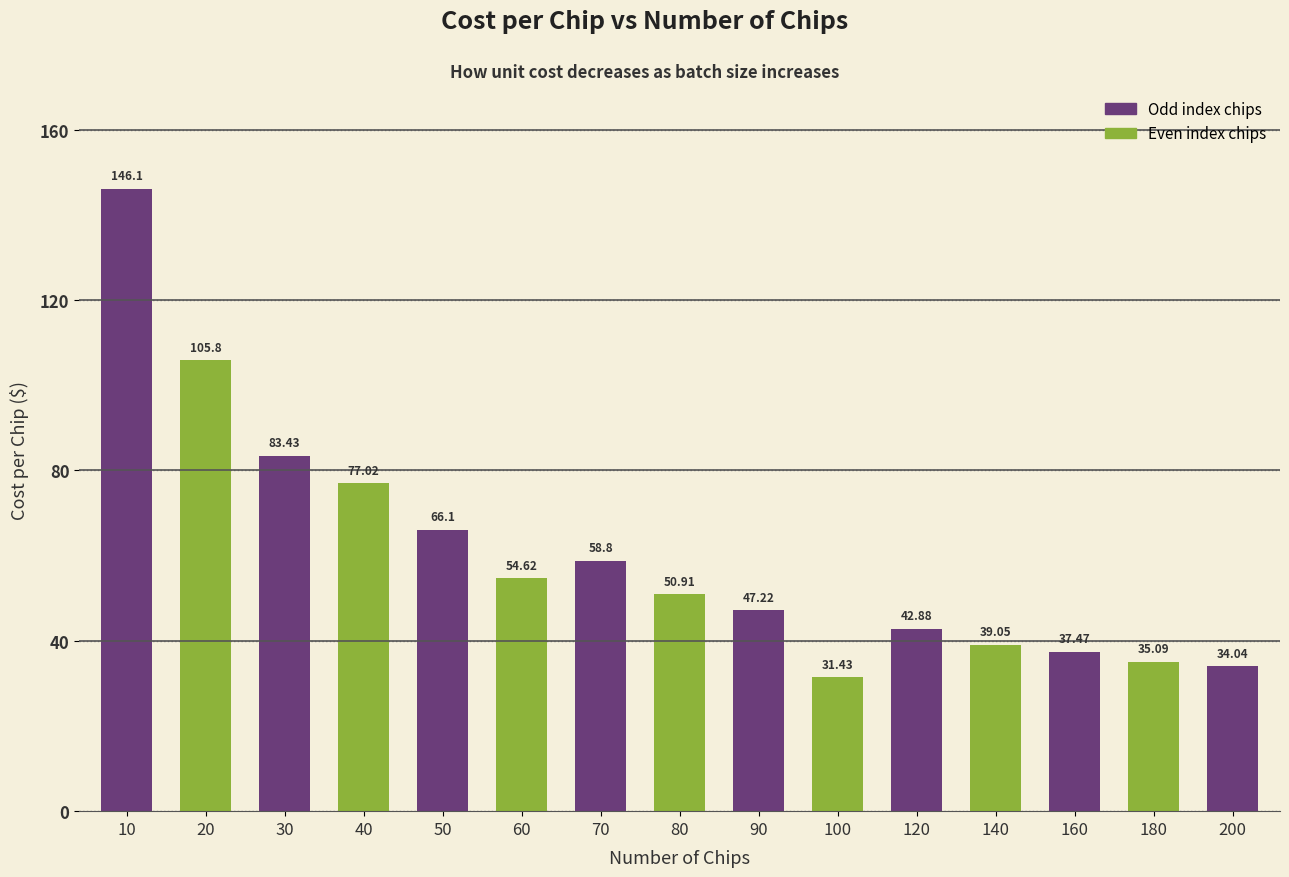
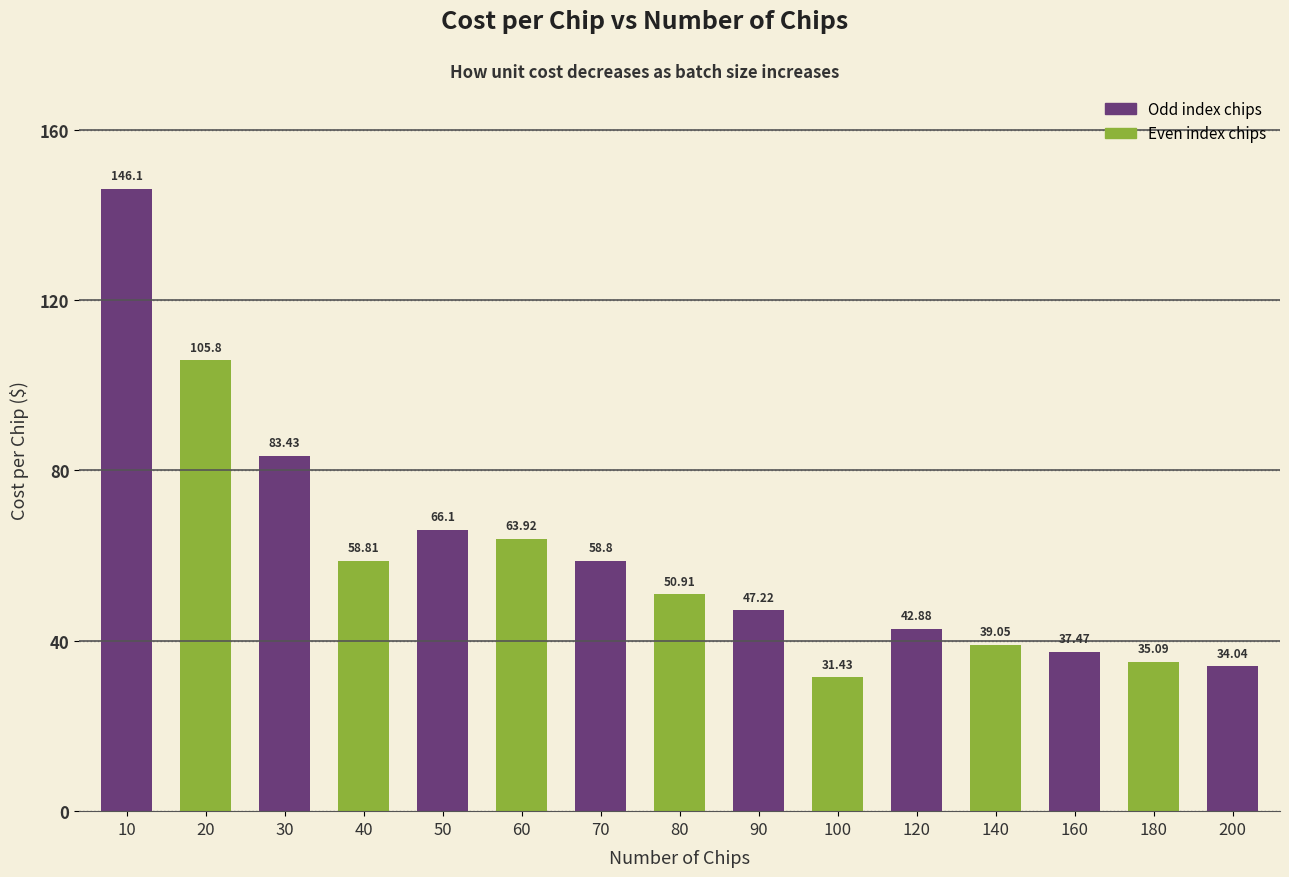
  {
    "10": 146.1,
    "20": 105.8,
    "30": 83.43,
-   "40": 77.02,
+   "40": 58.81,
    "50": 66.1,
-   "60": 54.62,
+   "60": 63.92,
    "70": 58.8,
    "80": 50.91,
    "90": 47.22,
    "100": 31.43,
    "120": 42.88,
    "140": 39.05,
    "160": 37.47,
    "180": 35.09,
    "200": 34.04
  }
